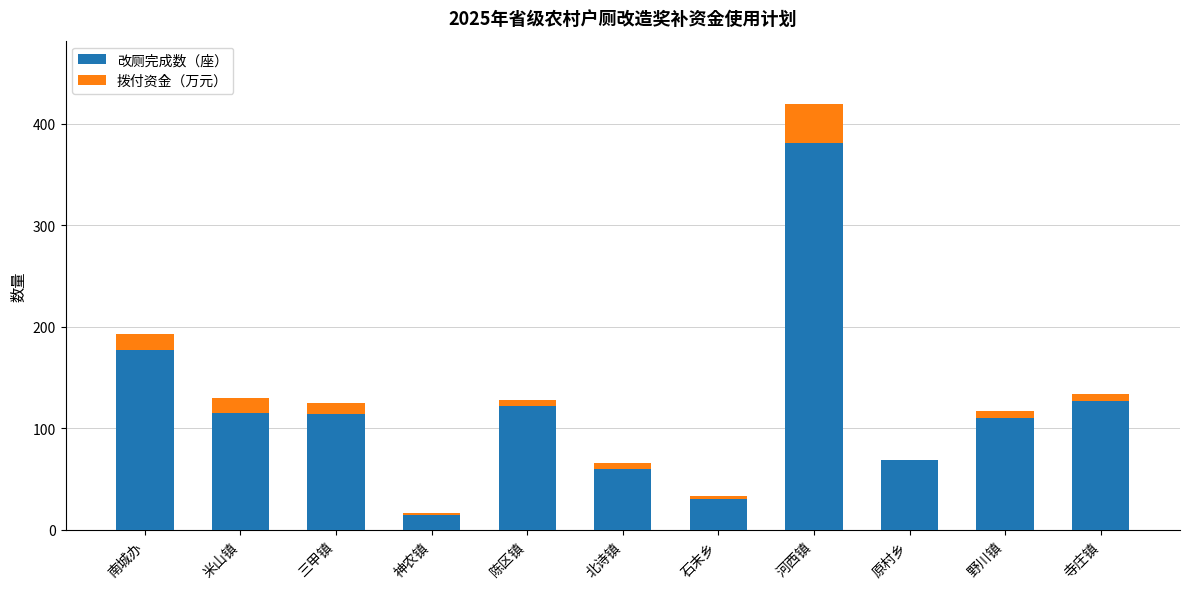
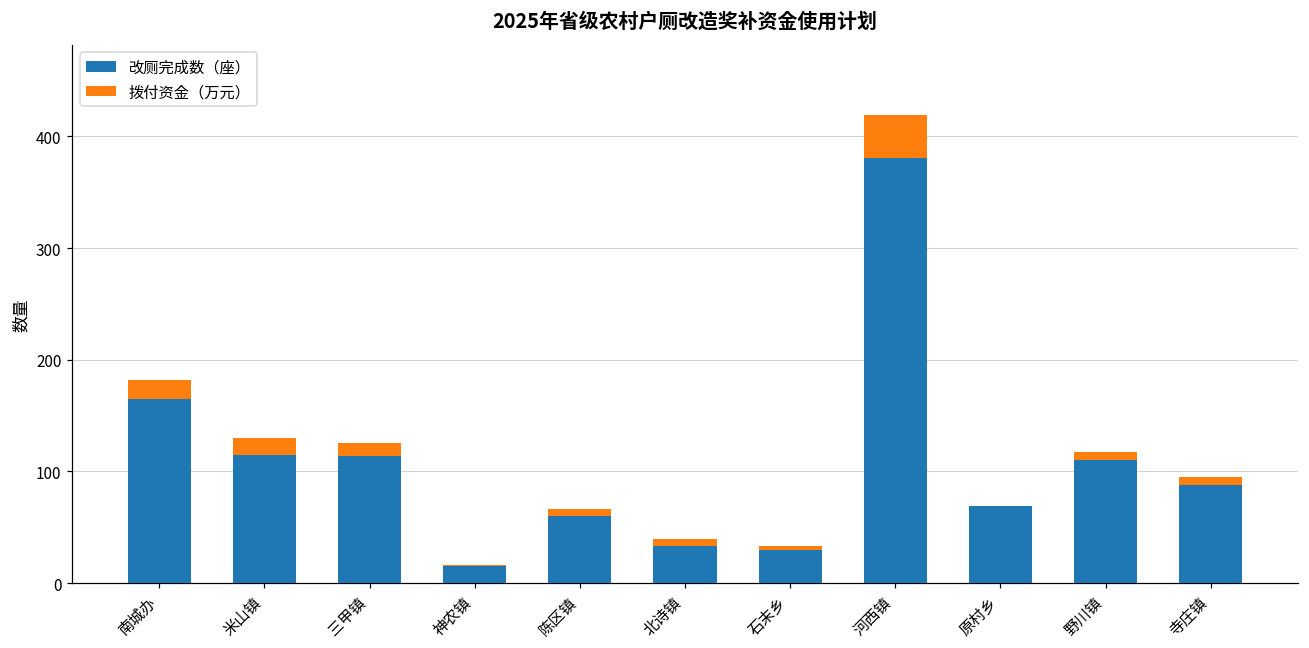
  {
    "改厕完成数（座）": {
-     "南城办": 177,
+     "南城办": 165,
      "米山镇": 115,
      "三甲镇": 114,
      "神农镇": 15,
-     "陈区镇": 122,
-     "北诗镇": 60,
+     "陈区镇": 60,
+     "北诗镇": 33,
      "石末乡": 30,
      "河西镇": 381,
      "原村乡": 69,
      "野川镇": 110,
-     "寺庄镇": 127
+     "寺庄镇": 88
    },
    "拨付资金（万元）": {
      "南城办": 17,
      "米山镇": 15,
      "三甲镇": 11,
      "陈区镇": 6,
      "北诗镇": 6,
      "石末乡": 3,
      "河西镇": 38,
      "野川镇": 7,
      "寺庄镇": 7
    }
  }
